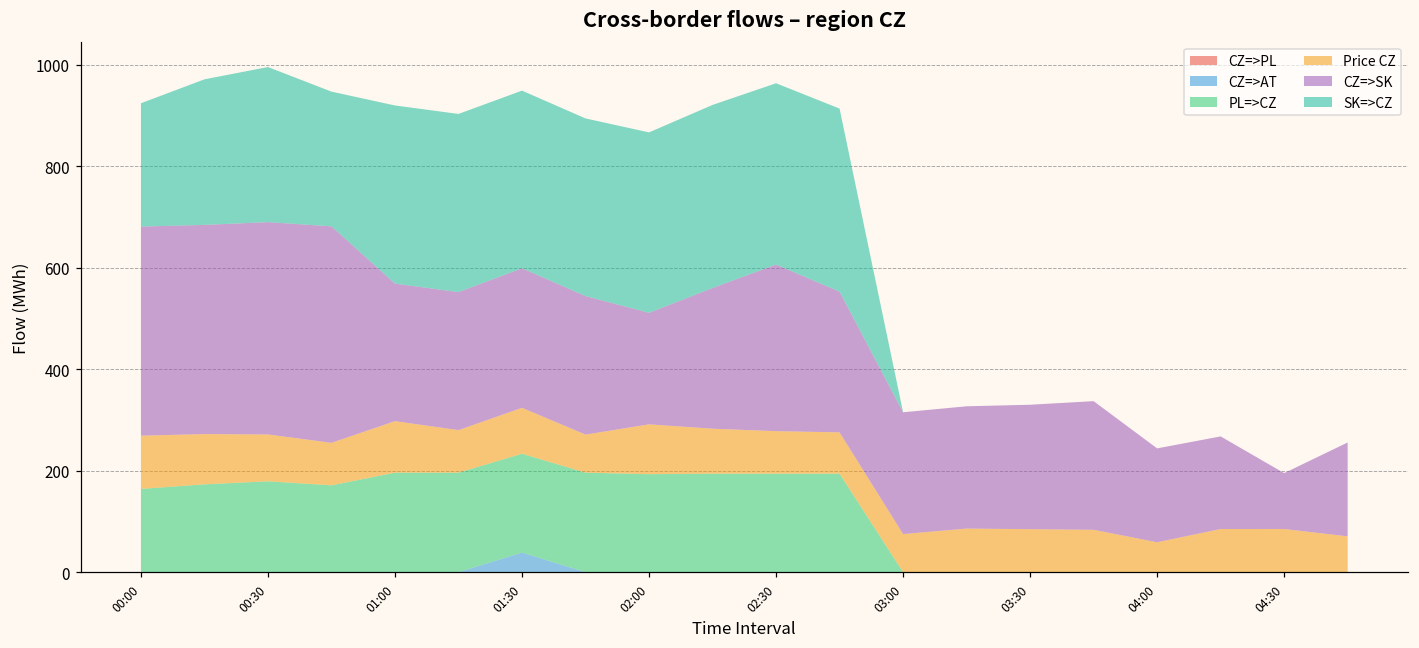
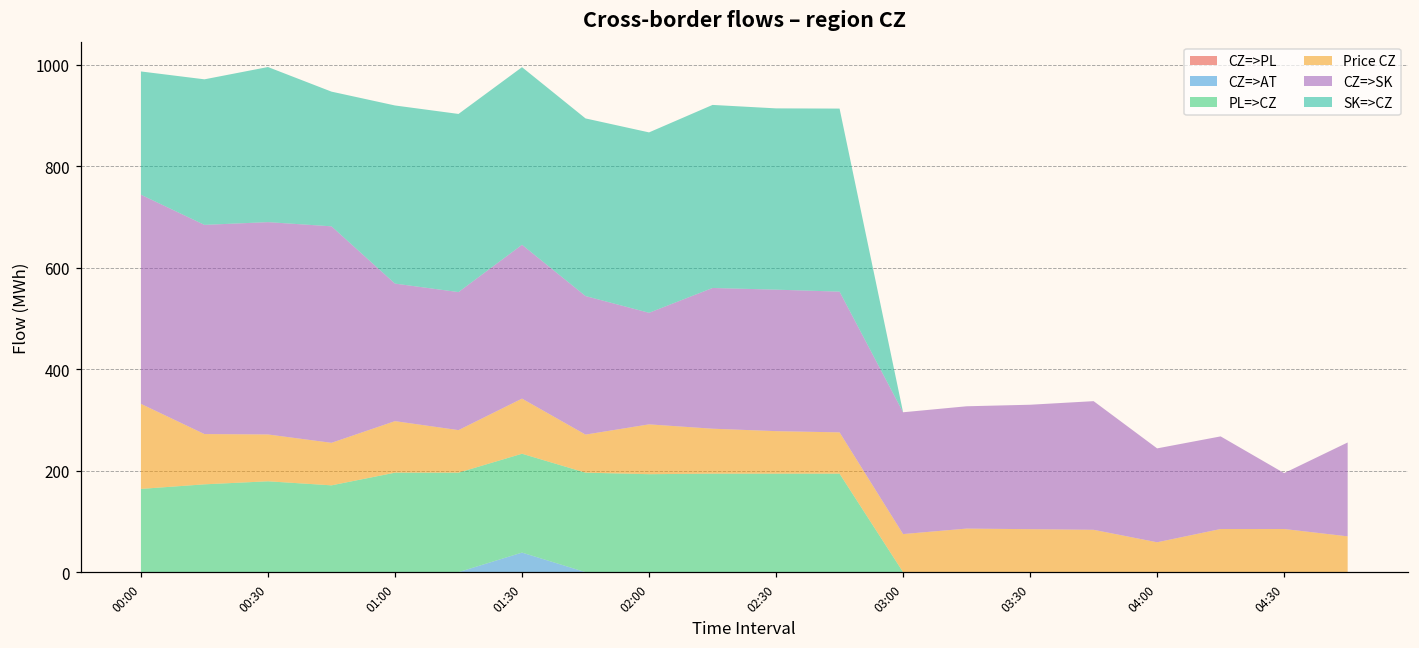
  {
    "CZ=>PL": {
      "01:30": 0
    },
    "CZ=>AT": {
      "01:30": 40
    },
    "Price CZ": {
-     "00:00": 100,
+     "00:00": 170,
      "00:30": 90,
      "01:00": 100,
-     "01:30": 90,
+     "01:30": 110,
      "02:00": 100,
      "02:30": 80,
      "03:00": 80,
      "03:30": 80,
      "04:00": 60,
      "04:30": 90
    },
    "CZ=>SK": {
      "00:00": 410,
      "00:30": 420,
      "01:00": 270,
-     "01:30": 270,
+     "01:30": 300,
      "02:00": 220,
-     "02:30": 330
+     "02:30": 280
    }
  }
